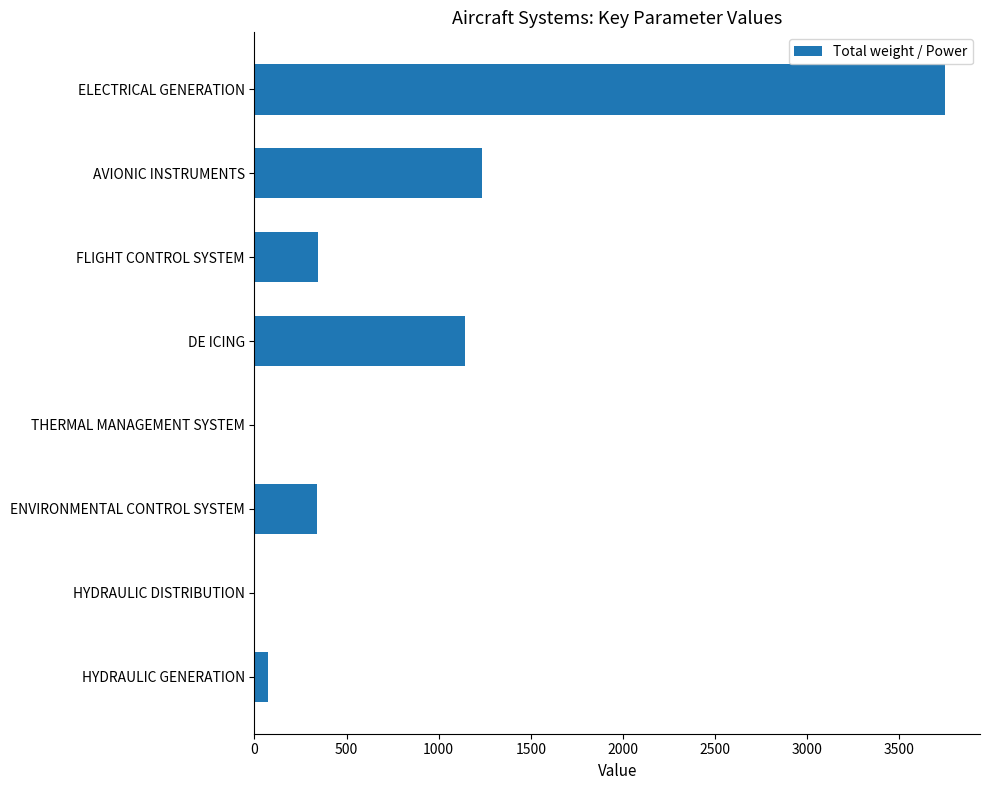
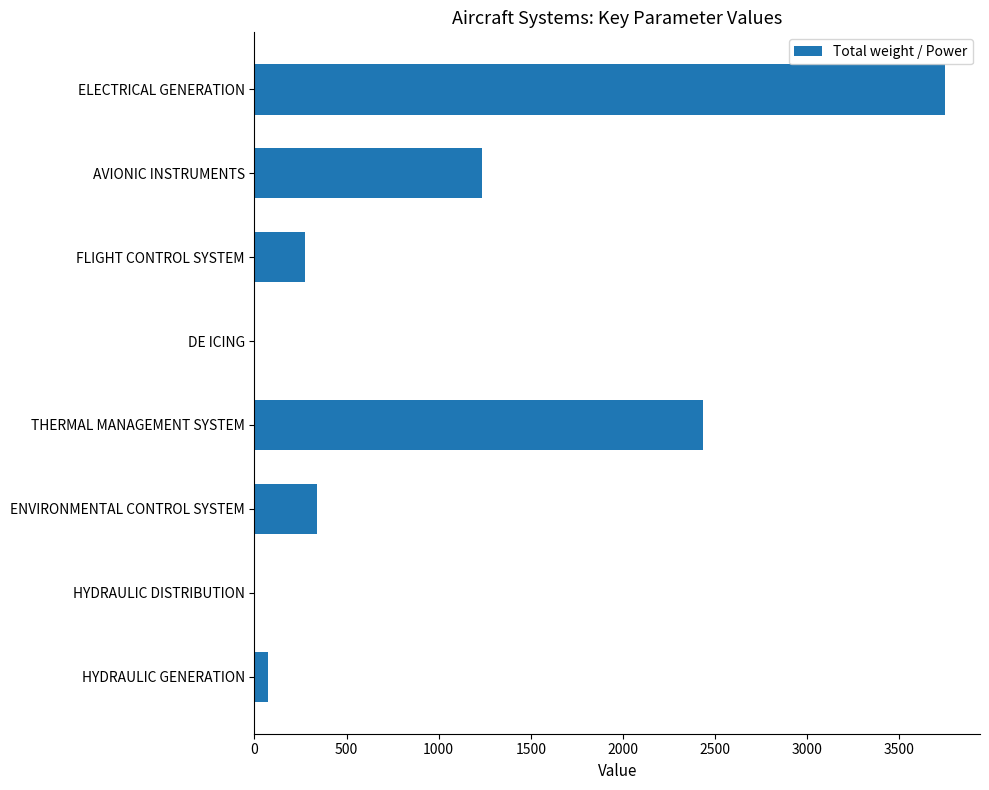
  {
    "ELECTRICAL GENERATION": 3750,
    "AVIONIC INSTRUMENTS": 1240,
-   "FLIGHT CONTROL SYSTEM": 340,
-   "DE ICING": 1140,
-   "THERMAL MANAGEMENT SYSTEM": 0,
+   "FLIGHT CONTROL SYSTEM": 280,
+   "DE ICING": 0,
+   "THERMAL MANAGEMENT SYSTEM": 2430,
    "ENVIRONMENTAL CONTROL SYSTEM": 340,
    "HYDRAULIC DISTRIBUTION": 0,
    "HYDRAULIC GENERATION": 70
  }
